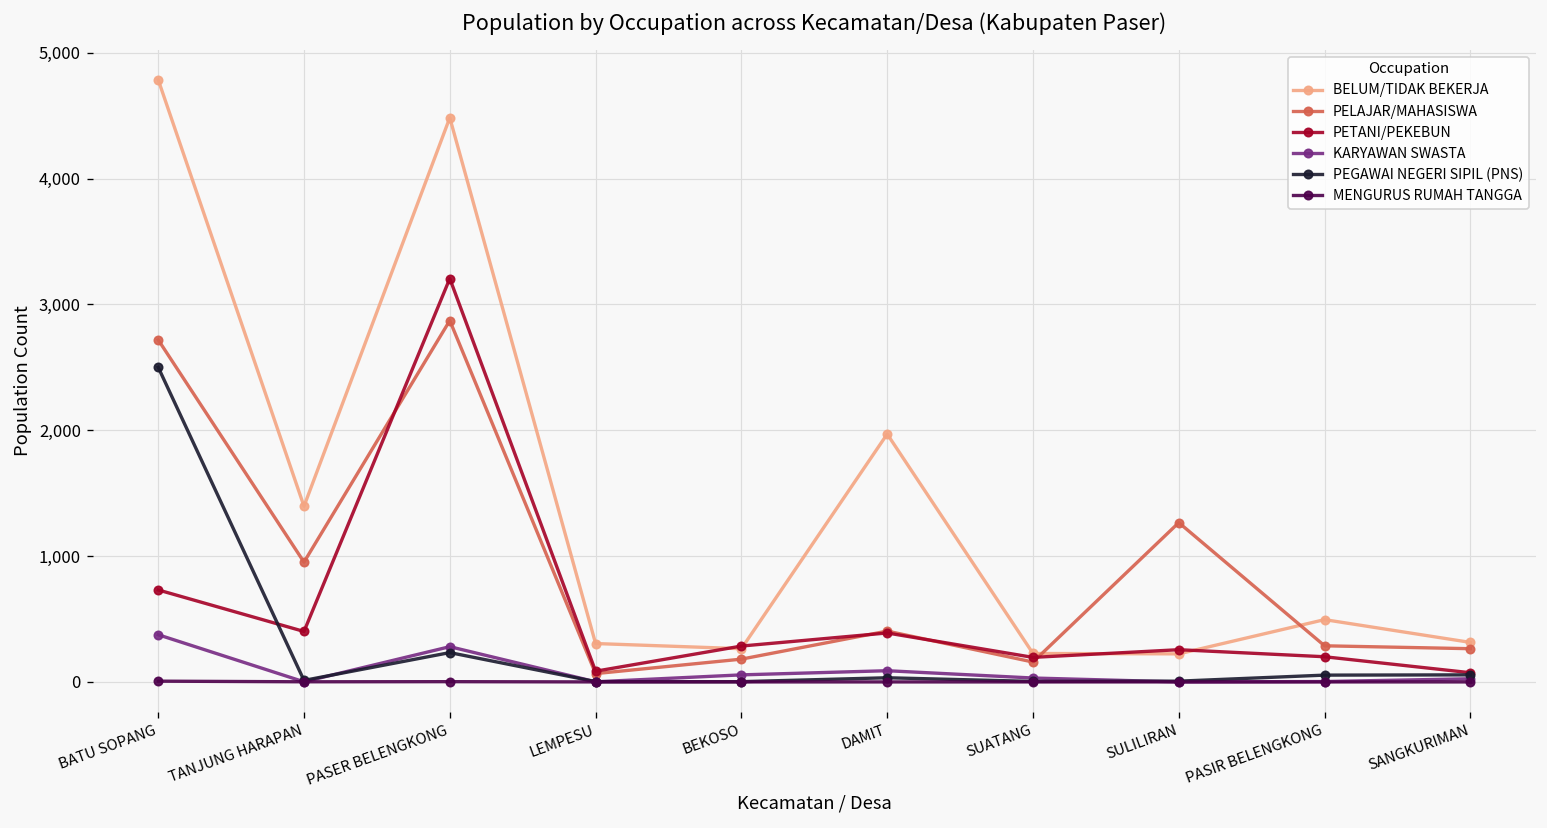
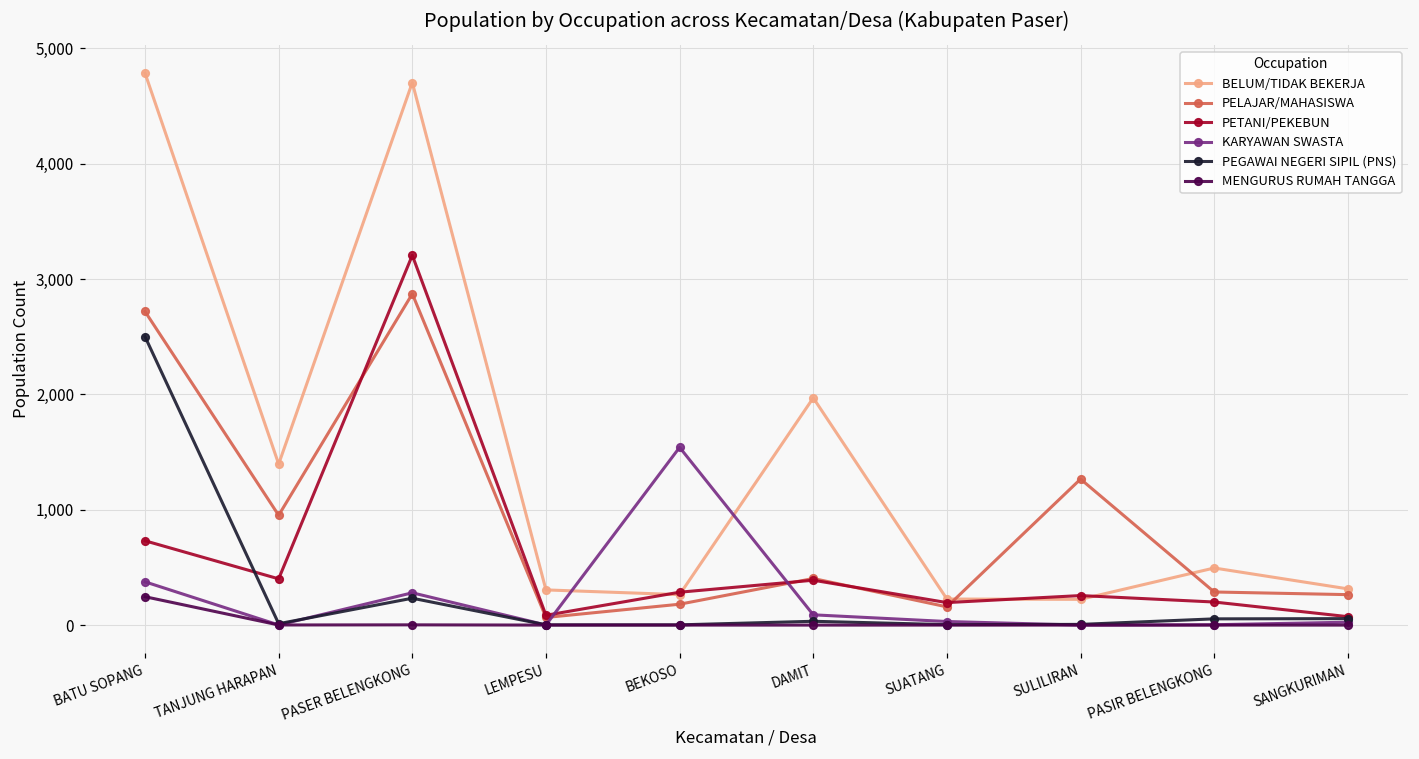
  {
    "BELUM/TIDAK BEKERJA": {
      "BATU SOPANG": "4,790",
      "TANJUNG HARAPAN": "1,400",
-     "PASER BELENGKONG": "4,480",
+     "PASER BELENGKONG": "4,700",
      "LEMPESU": "310",
      "DAMIT": "1,970",
      "SUATANG": "230",
      "SULILIRAN": "220",
      "PASIR BELENGKONG": "500",
      "SANGKURIMAN": "310"
    },
    "PELAJAR/MAHASISWA": {
      "BATU SOPANG": "2,720",
      "TANJUNG HARAPAN": "950",
      "PASER BELENGKONG": "2,870",
      "BEKOSO": "180",
      "SUATANG": "160",
      "SULILIRAN": "1,270",
      "PASIR BELENGKONG": "290",
      "SANGKURIMAN": "260"
    },
    "PETANI/PEKEBUN": {
      "BATU SOPANG": "730",
      "TANJUNG HARAPAN": "400",
      "PASER BELENGKONG": "3,210",
      "SUATANG": "200",
      "SULILIRAN": "260",
      "PASIR BELENGKONG": "200"
    },
    "KARYAWAN SWASTA": {
      "BATU SOPANG": "380",
      "PASER BELENGKONG": "280",
-     "BEKOSO": "60",
+     "BEKOSO": "1,540",
      "DAMIT": "90",
      "SUATANG": "30",
      "SANGKURIMAN": "30"
    },
    "PEGAWAI NEGERI SIPIL (PNS)": {
      "BATU SOPANG": "2,500",
      "PASER BELENGKONG": "230",
      "DAMIT": "30",
      "PASIR BELENGKONG": "50"
    },
    "MENGURUS RUMAH TANGGA": {
-     "BATU SOPANG": "10",
+     "BATU SOPANG": "250",
      "PASER BELENGKONG": "0",
      "DAMIT": "0",
      "SANGKURIMAN": "0"
    }
  }
